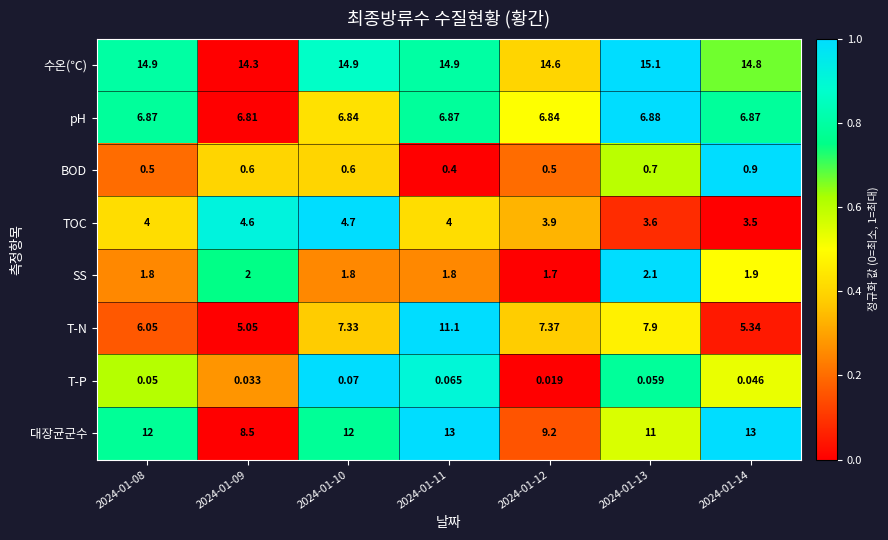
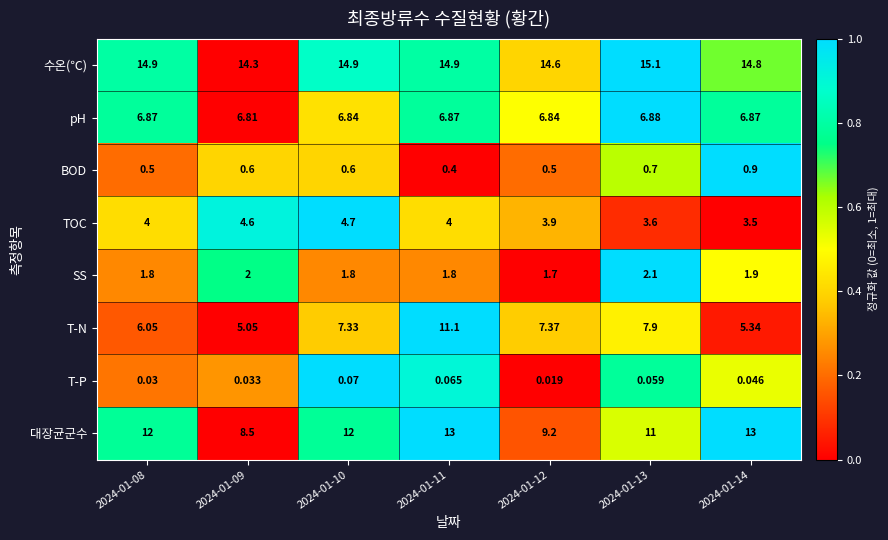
  {
    "수온(℃)": {
      "2024-01-08": 14.9,
      "2024-01-09": 14.3,
      "2024-01-10": 14.9,
      "2024-01-11": 14.9,
      "2024-01-12": 14.6,
      "2024-01-13": 15.1,
      "2024-01-14": 14.8
    },
    "pH": {
      "2024-01-08": 6.87,
      "2024-01-09": 6.81,
      "2024-01-10": 6.84,
      "2024-01-11": 6.87,
      "2024-01-12": 6.84,
      "2024-01-13": 6.88,
      "2024-01-14": 6.87
    },
    "BOD": {
      "2024-01-08": 0.5,
      "2024-01-09": 0.6,
      "2024-01-10": 0.6,
      "2024-01-11": 0.4,
      "2024-01-12": 0.5,
      "2024-01-13": 0.7,
      "2024-01-14": 0.9
    },
    "TOC": {
      "2024-01-08": 4,
      "2024-01-09": 4.6,
      "2024-01-10": 4.7,
      "2024-01-11": 4,
      "2024-01-12": 3.9,
      "2024-01-13": 3.6,
      "2024-01-14": 3.5
    },
    "SS": {
      "2024-01-08": 1.8,
      "2024-01-09": 2,
      "2024-01-10": 1.8,
      "2024-01-11": 1.8,
      "2024-01-12": 1.7,
      "2024-01-13": 2.1,
      "2024-01-14": 1.9
    },
    "T-N": {
      "2024-01-08": 6.05,
      "2024-01-09": 5.05,
      "2024-01-10": 7.33,
      "2024-01-11": 11.1,
      "2024-01-12": 7.37,
      "2024-01-13": 7.9,
      "2024-01-14": 5.34
    },
    "T-P": {
-     "2024-01-08": 0.05,
+     "2024-01-08": 0.03,
      "2024-01-09": 0.033,
      "2024-01-10": 0.07,
      "2024-01-11": 0.065,
      "2024-01-12": 0.019,
      "2024-01-13": 0.059,
      "2024-01-14": 0.046
    },
    "대장균군수": {
      "2024-01-08": 12,
      "2024-01-09": 8.5,
      "2024-01-10": 12,
      "2024-01-11": 13,
      "2024-01-12": 9.2,
      "2024-01-13": 11,
      "2024-01-14": 13
    }
  }
